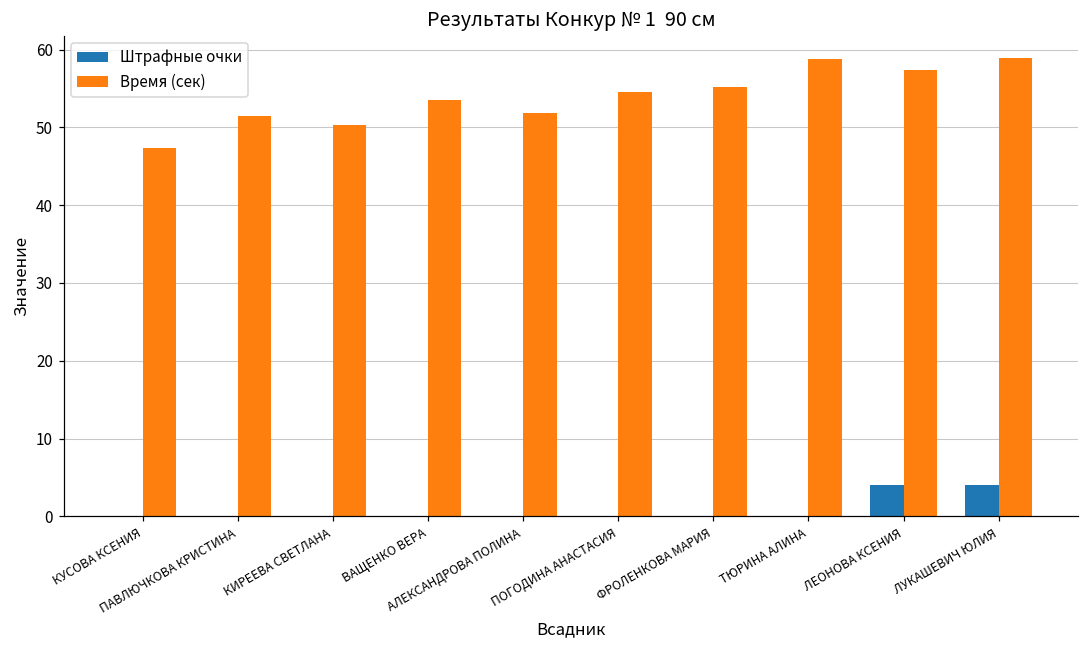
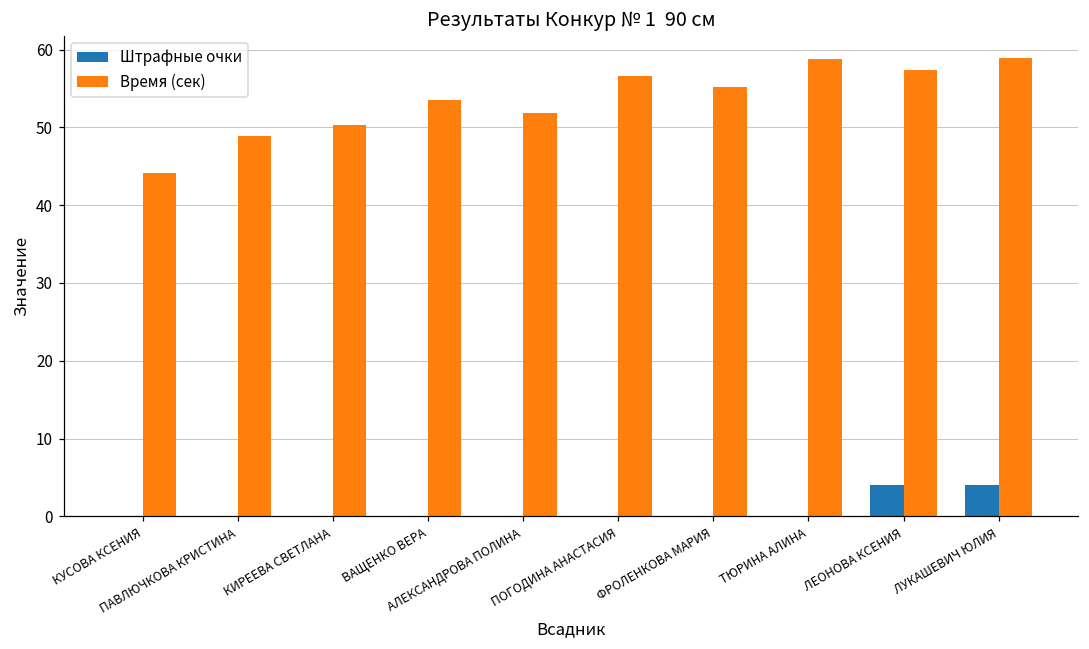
  {
    "Штрафные очки": {
      "КУСОВА КСЕНИЯ": 0,
      "ПАВЛЮЧКОВА КРИСТИНА": 0,
      "КИРЕЕВА СВЕТЛАНА": 0,
      "ВАЩЕНКО ВЕРА": 0,
      "АЛЕКСАНДРОВА ПОЛИНА": 0,
      "ПОГОДИНА АНАСТАСИЯ": 0,
      "ФРОЛЕНКОВА МАРИЯ": 0,
      "ТЮРИНА АЛИНА": 0,
      "ЛЕОНОВА КСЕНИЯ": 4,
      "ЛУКАШЕВИЧ ЮЛИЯ": 4
    },
    "Время (сек)": {
-     "КУСОВА КСЕНИЯ": 47,
-     "ПАВЛЮЧКОВА КРИСТИНА": 51,
+     "КУСОВА КСЕНИЯ": 44,
+     "ПАВЛЮЧКОВА КРИСТИНА": 49,
      "КИРЕЕВА СВЕТЛАНА": 50,
      "ВАЩЕНКО ВЕРА": 54,
      "АЛЕКСАНДРОВА ПОЛИНА": 52,
-     "ПОГОДИНА АНАСТАСИЯ": 55,
+     "ПОГОДИНА АНАСТАСИЯ": 57,
      "ФРОЛЕНКОВА МАРИЯ": 55,
      "ТЮРИНА АЛИНА": 59,
      "ЛЕОНОВА КСЕНИЯ": 57,
      "ЛУКАШЕВИЧ ЮЛИЯ": 59
    }
  }
